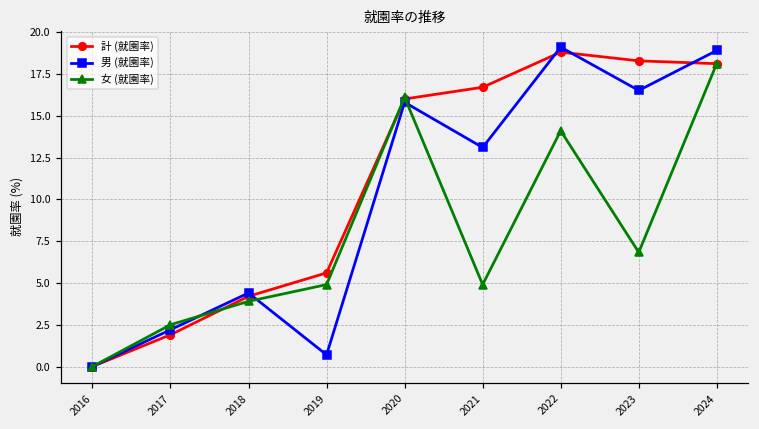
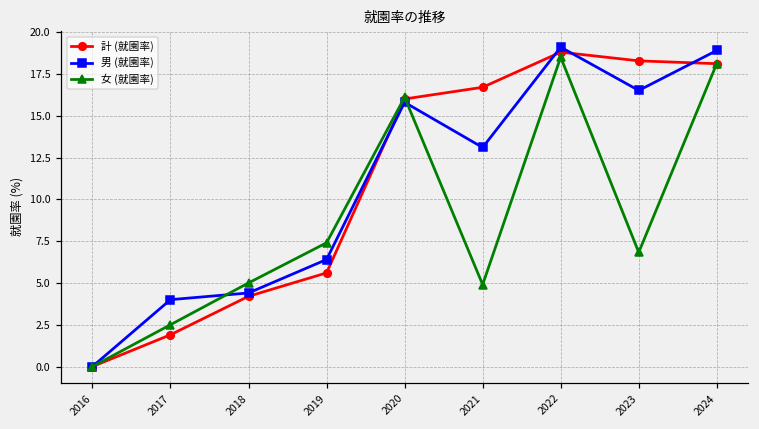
  {
    "計 (就園率)": {
      "2017": 1.9,
      "2018": 4.2,
      "2019": 5.6,
      "2021": 16.7,
      "2022": 18.8,
      "2023": 18.3
    },
    "男 (就園率)": {
-     "2017": 2.2,
+     "2017": 4.0,
      "2018": 4.4,
-     "2019": 0.7,
+     "2019": 6.4,
      "2020": 15.8,
      "2021": 13.1,
      "2022": 19.1,
      "2023": 16.5,
      "2024": 18.9
    },
    "女 (就園率)": {
      "2017": 2.5,
-     "2018": 3.9,
-     "2019": 4.9,
+     "2018": 5.0,
+     "2019": 7.4,
      "2021": 4.9,
-     "2022": 14.1,
+     "2022": 18.5,
      "2023": 6.8
    }
  }
